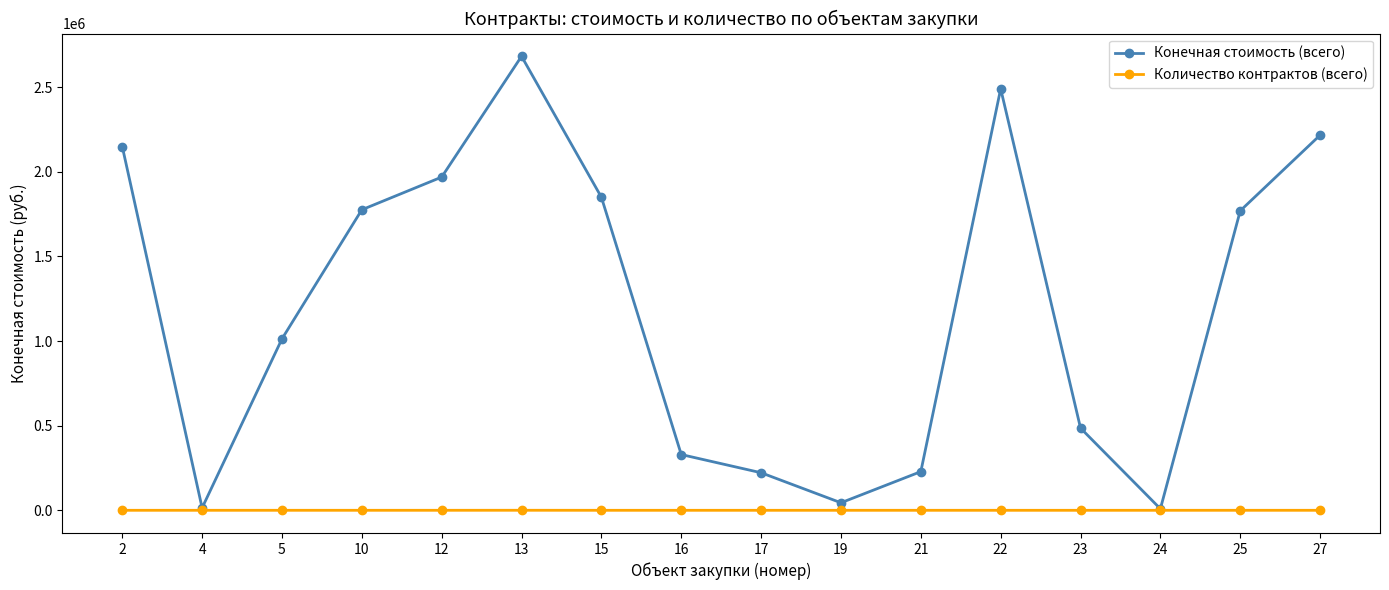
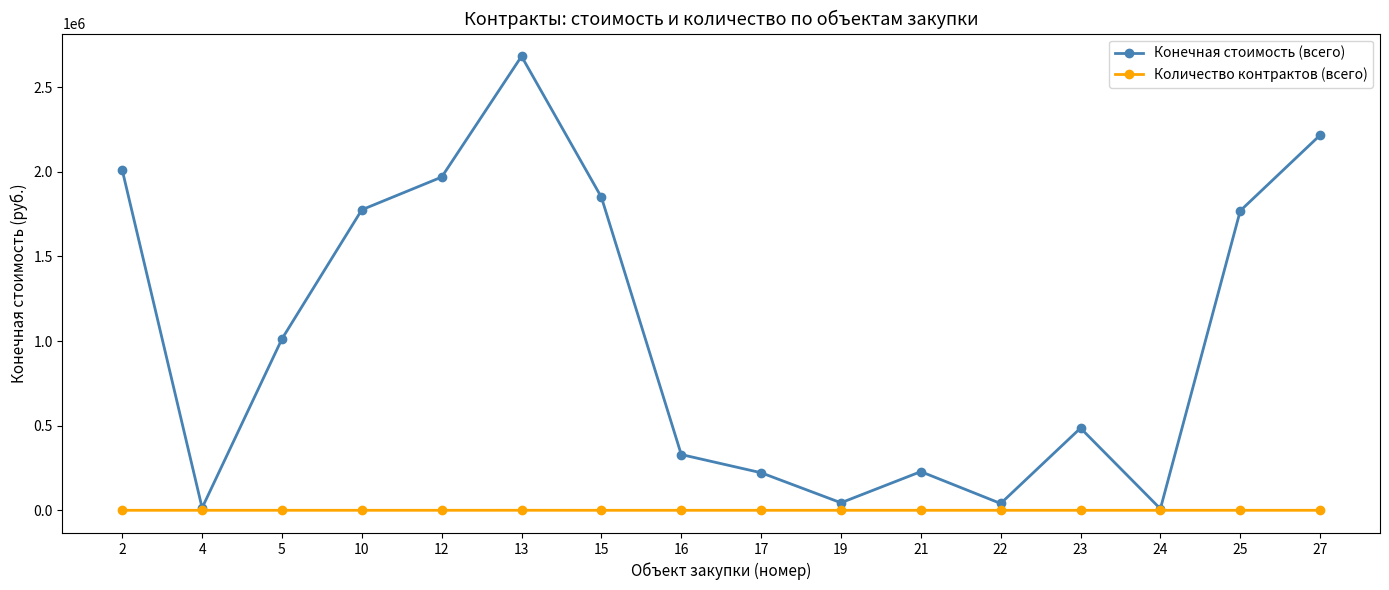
  {
    "Конечная стоимость (всего)": {
-     "2": 2150000,
+     "2": 2010000,
      "5": 1010000,
      "10": 1780000,
      "12": 1970000,
      "13": 2680000,
      "15": 1850000,
      "16": 330000,
      "17": 220000,
      "19": 40000,
      "21": 230000,
-     "22": 2490000,
+     "22": 40000,
      "23": 490000,
      "25": 1770000,
      "27": 2220000
    },
    "Количество контрактов (всего)": {
      "2": 0,
      "5": 0,
      "10": 0,
      "12": 0,
      "13": 0,
      "15": 0,
      "16": 0,
      "17": 0,
      "19": 0,
      "21": 0,
      "22": 0,
      "23": 0,
      "25": 0,
      "27": 0
    }
  }
